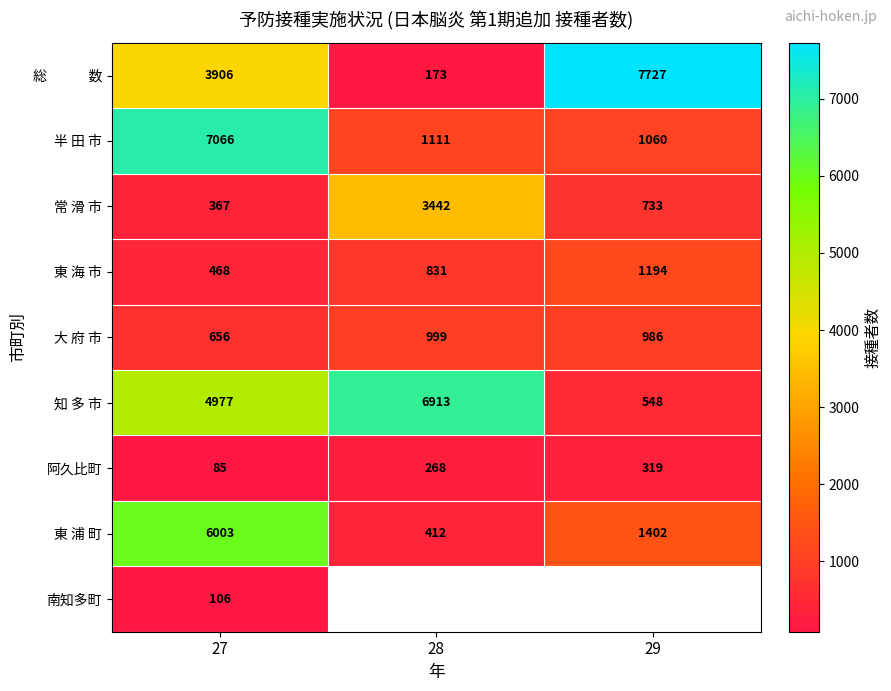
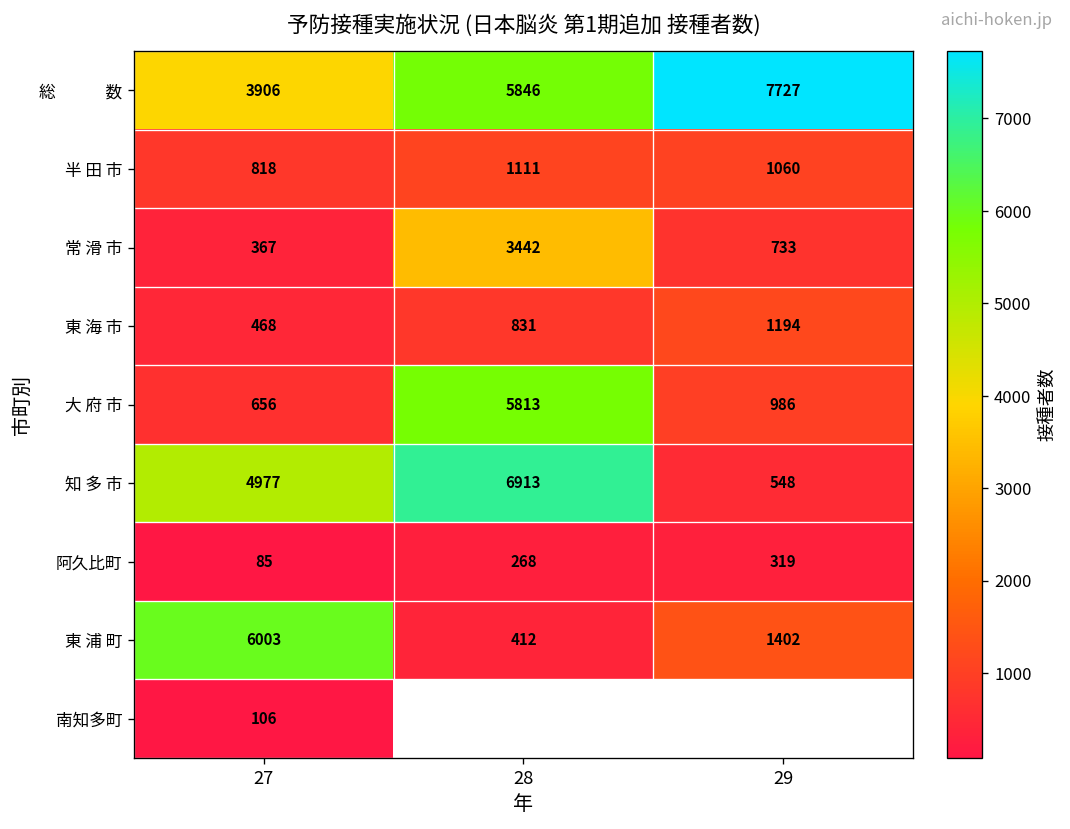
  {
    "総 数": {
      "27": 3906,
-     "28": 173,
+     "28": 5846,
      "29": 7727
    },
    "半 田 市": {
-     "27": 7066,
+     "27": 818,
      "28": 1111,
      "29": 1060
    },
    "常 滑 市": {
      "27": 367,
      "28": 3442,
      "29": 733
    },
    "東 海 市": {
      "27": 468,
      "28": 831,
      "29": 1194
    },
    "大 府 市": {
      "27": 656,
-     "28": 999,
+     "28": 5813,
      "29": 986
    },
    "知 多 市": {
      "27": 4977,
      "28": 6913,
      "29": 548
    },
    "阿久比町": {
      "27": 85,
      "28": 268,
      "29": 319
    },
    "東 浦 町": {
      "27": 6003,
      "28": 412,
      "29": 1402
    },
    "南知多町": {
      "27": 106
    }
  }
